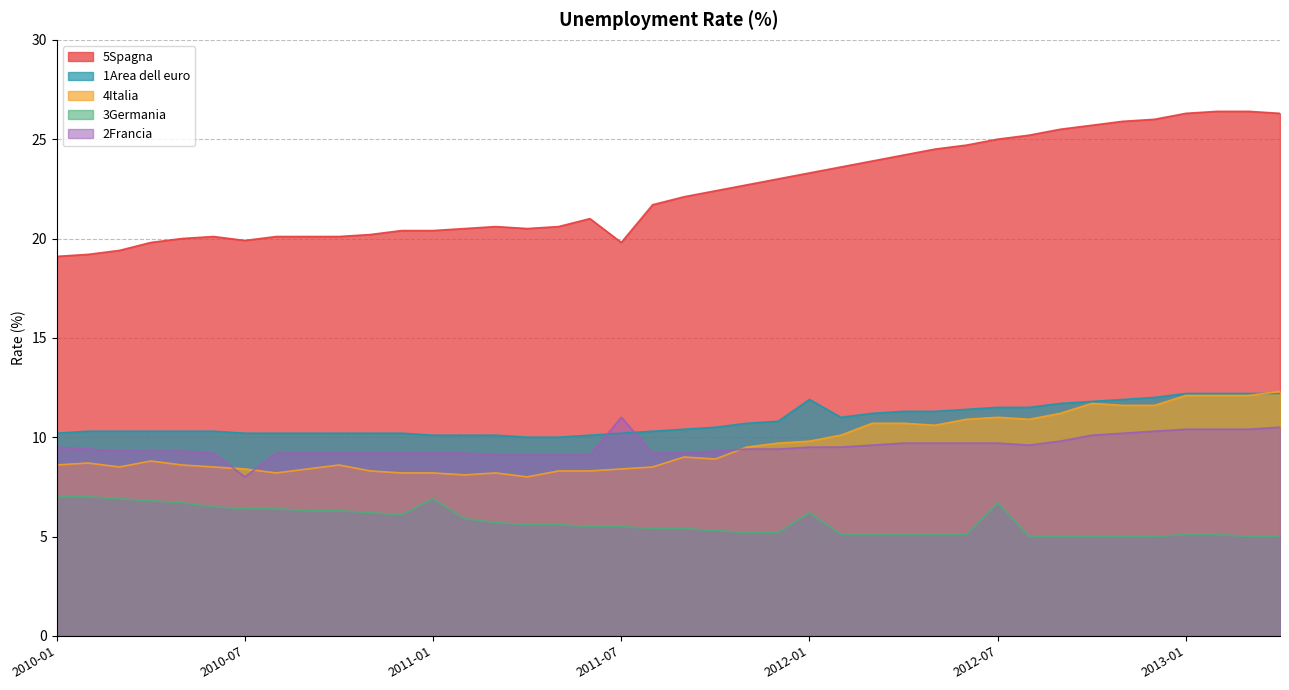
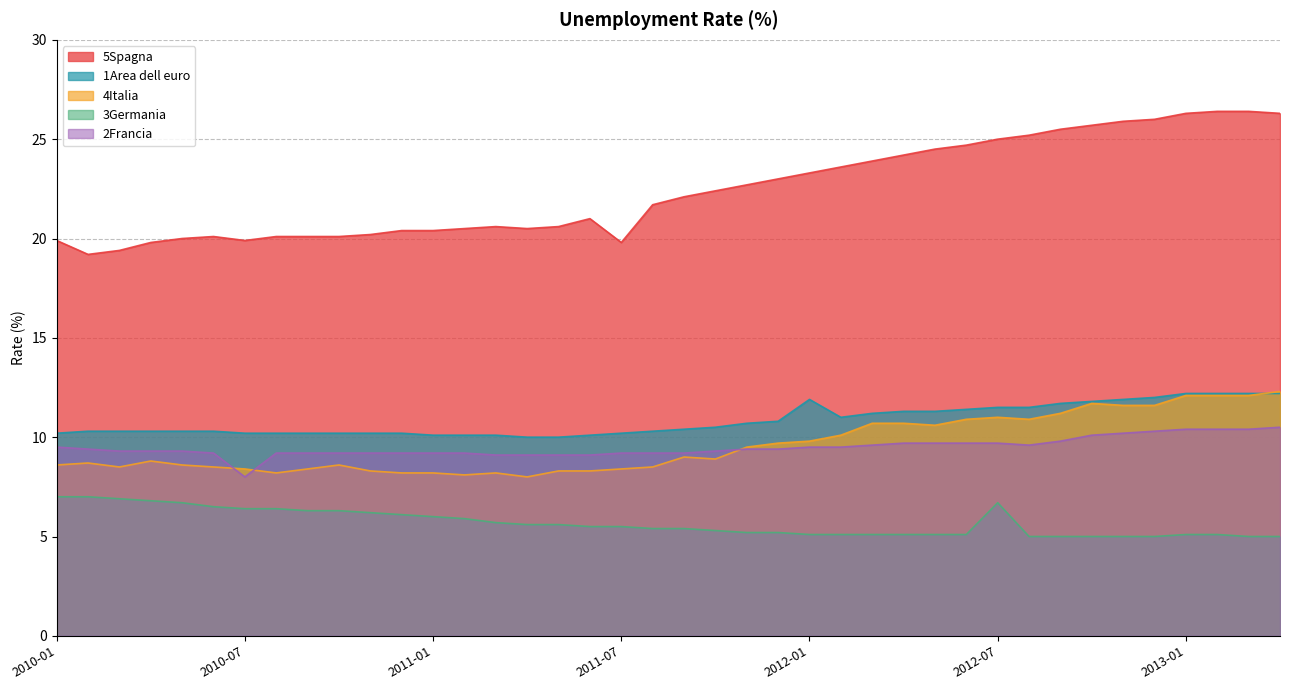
  {
    "5Spagna": {
-     "2010-01": 19.1,
+     "2010-01": 19.9,
      "2010-07": 19.9,
      "2011-01": 20.4,
      "2011-07": 19.8,
      "2012-01": 23.3,
      "2012-07": 25.0,
      "2013-01": 26.3
    },
    "1Area dell euro": {
      "2010-01": 10.2,
      "2010-07": 10.2,
      "2011-01": 10.1,
      "2011-07": 10.2,
      "2012-01": 11.9,
      "2012-07": 11.5
    },
    "4Italia": {
      "2010-01": 8.6,
      "2010-07": 8.4,
      "2011-01": 8.2,
      "2011-07": 8.4,
      "2012-01": 9.8,
      "2012-07": 11.0
    },
    "3Germania": {
      "2010-01": 7.0,
      "2010-07": 6.4,
-     "2011-01": 6.9,
+     "2011-01": 6.0,
      "2011-07": 5.5,
-     "2012-01": 6.2,
+     "2012-01": 5.1,
      "2012-07": 6.7,
      "2013-01": 5.1
    },
    "2Francia": {
      "2010-01": 9.5,
      "2010-07": 8.0,
      "2011-01": 9.2,
-     "2011-07": 11.0,
+     "2011-07": 9.2,
      "2012-01": 9.5,
      "2012-07": 9.7,
      "2013-01": 10.4
    }
  }
